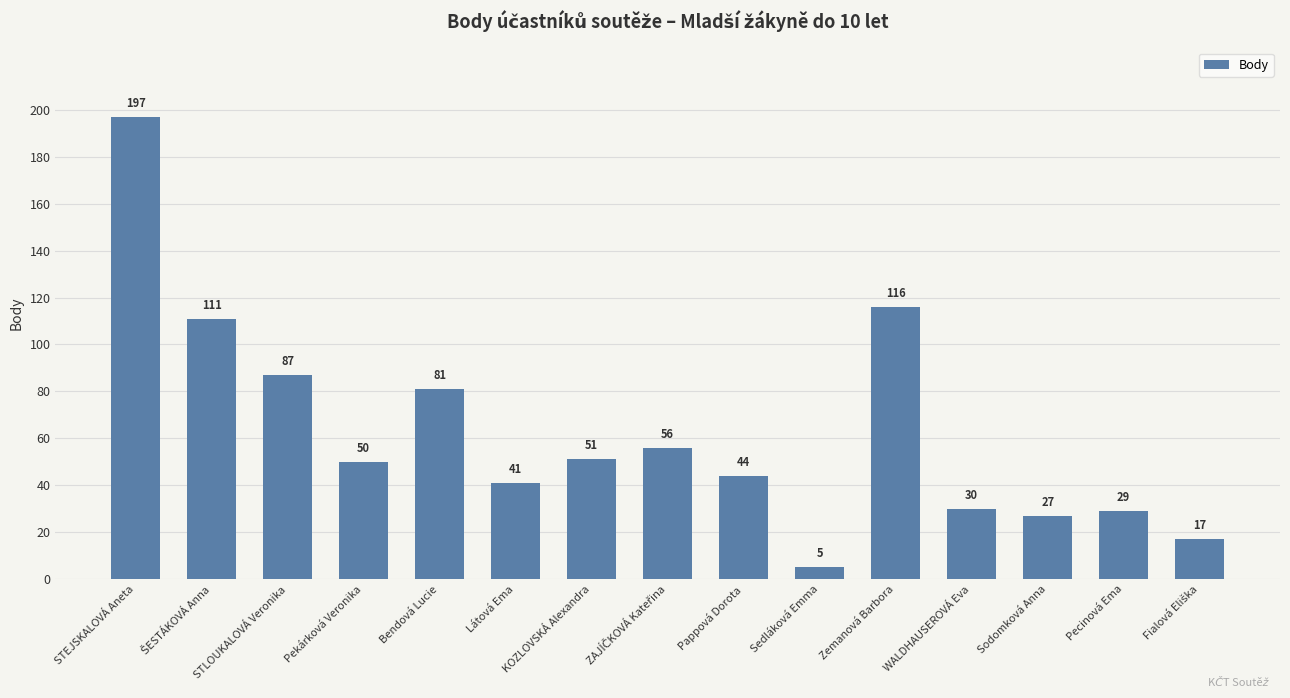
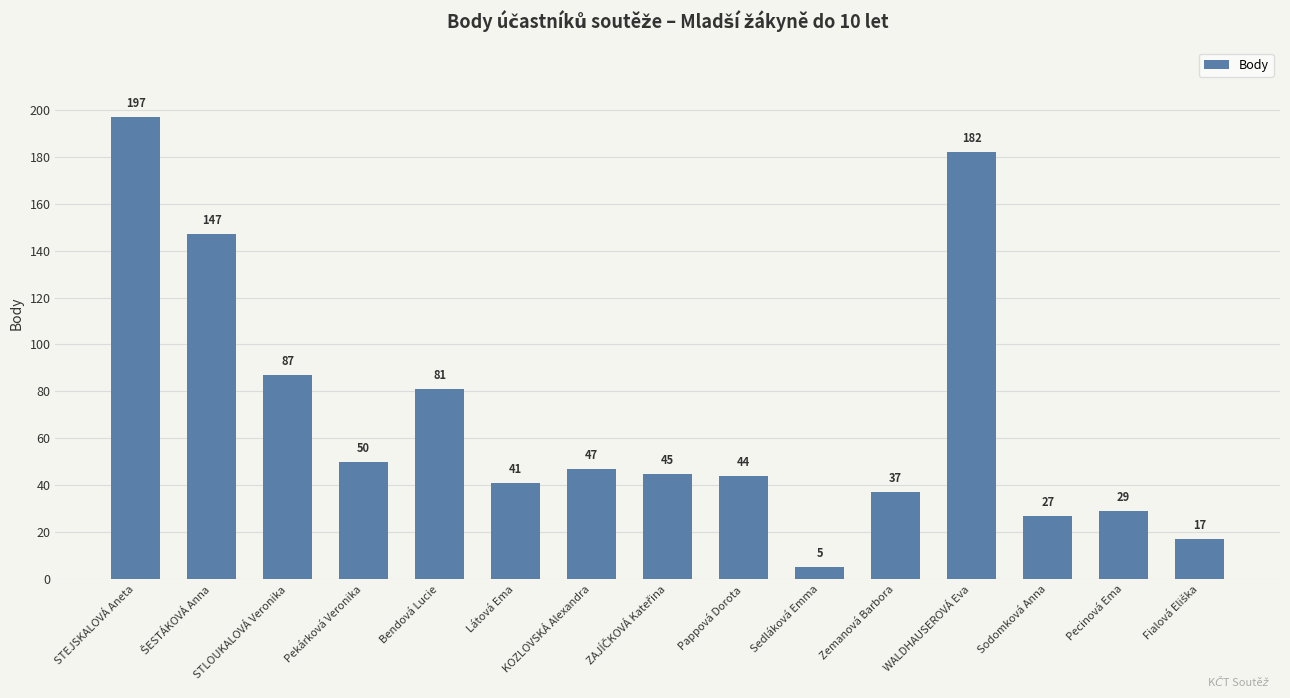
  {
    "STEJSKALOVÁ Aneta": 197,
-   "ŠESTÁKOVÁ Anna": 111,
+   "ŠESTÁKOVÁ Anna": 147,
    "STLOUKALOVÁ Veronika": 87,
    "Pekárková Veronika": 50,
    "Bendová Lucie": 81,
    "Látová Ema": 41,
-   "KOZLOVSKÁ Alexandra": 51,
-   "ZAJÍČKOVÁ Kateřina": 56,
+   "KOZLOVSKÁ Alexandra": 47,
+   "ZAJÍČKOVÁ Kateřina": 45,
    "Pappová Dorota": 44,
    "Sedláková Emma": 5,
-   "Zemanová Barbora": 116,
-   "WALDHAUSEROVÁ Eva": 30,
+   "Zemanová Barbora": 37,
+   "WALDHAUSEROVÁ Eva": 182,
    "Sodomková Anna": 27,
    "Pecinová Ema": 29,
    "Fialová Eliška": 17
  }
